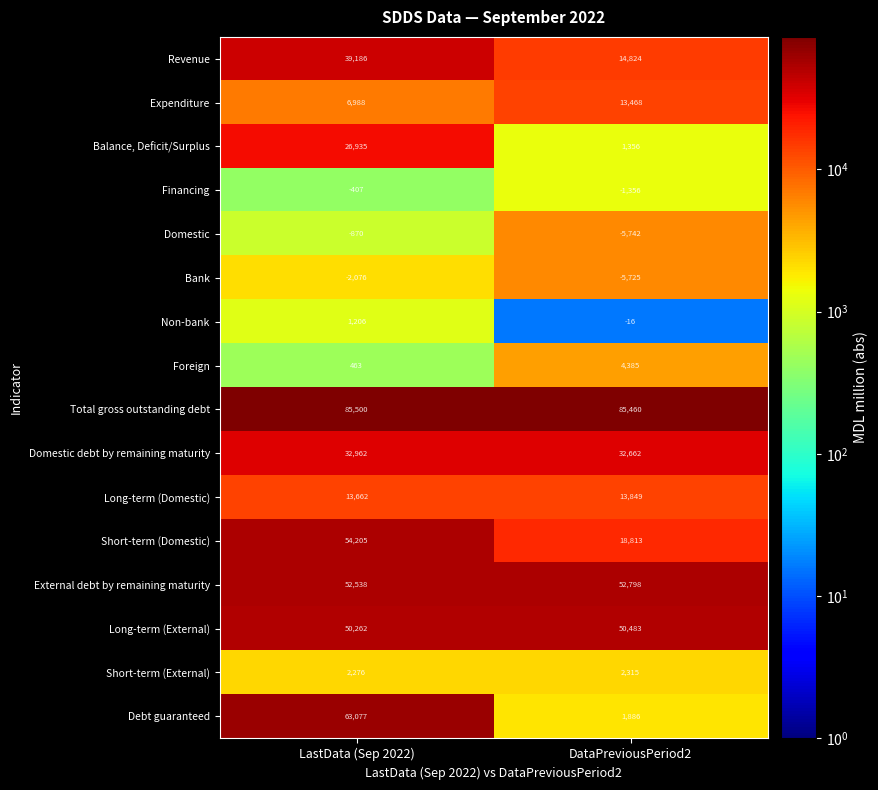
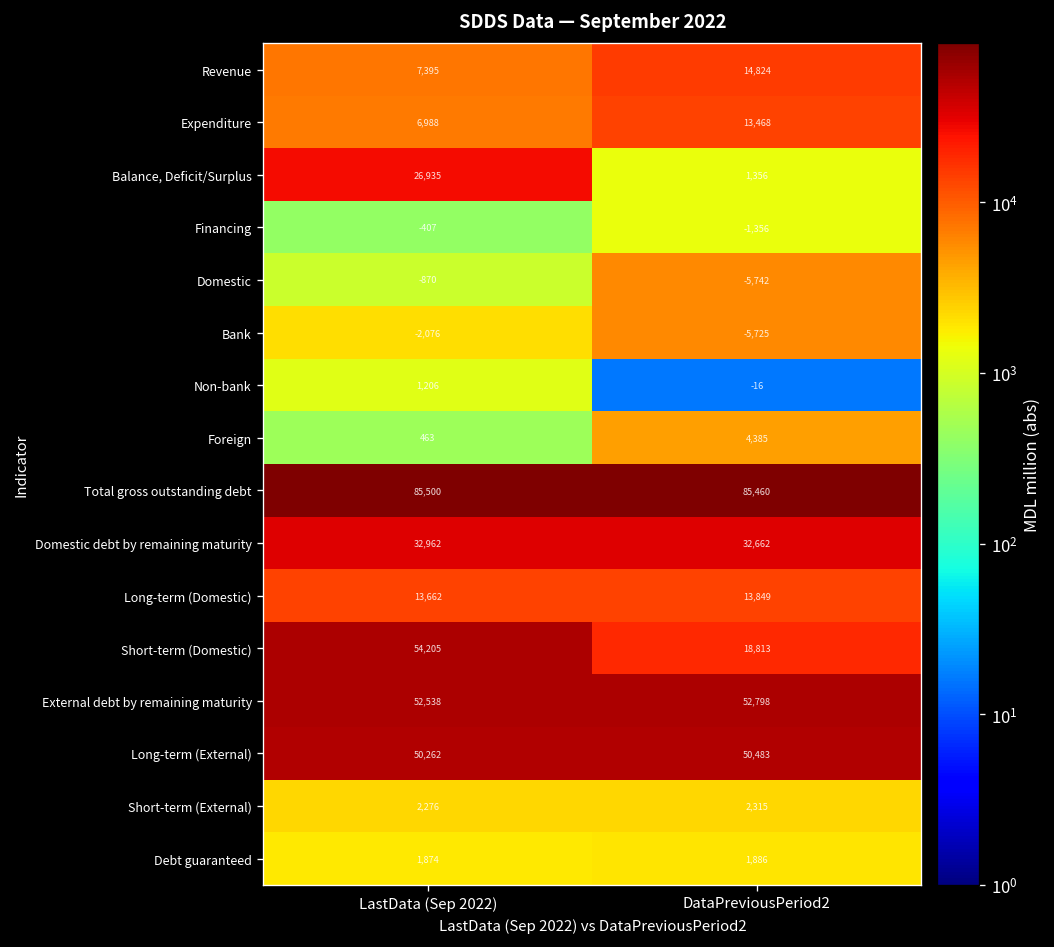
  {
    "Revenue": {
-     "LastData (Sep 2022)": "39,186",
+     "LastData (Sep 2022)": "7,395",
      "DataPreviousPeriod2": "14,824"
    },
    "Expenditure": {
      "LastData (Sep 2022)": "6,988",
      "DataPreviousPeriod2": "13,468"
    },
    "Balance, Deficit/Surplus": {
      "LastData (Sep 2022)": "26,935",
      "DataPreviousPeriod2": "1,356"
    },
    "Financing": {
      "LastData (Sep 2022)": "-407",
      "DataPreviousPeriod2": "-1,356"
    },
    "Domestic": {
      "LastData (Sep 2022)": "-870",
      "DataPreviousPeriod2": "-5,742"
    },
    "Bank": {
      "LastData (Sep 2022)": "-2,076",
      "DataPreviousPeriod2": "-5,725"
    },
    "Non-bank": {
      "LastData (Sep 2022)": "1,206",
      "DataPreviousPeriod2": "-16"
    },
    "Foreign": {
      "LastData (Sep 2022)": "463",
      "DataPreviousPeriod2": "4,385"
    },
    "Total gross outstanding debt": {
      "LastData (Sep 2022)": "85,500",
      "DataPreviousPeriod2": "85,460"
    },
    "Domestic debt by remaining maturity": {
      "LastData (Sep 2022)": "32,962",
      "DataPreviousPeriod2": "32,662"
    },
    "Long-term (Domestic)": {
      "LastData (Sep 2022)": "13,662",
      "DataPreviousPeriod2": "13,849"
    },
    "Short-term (Domestic)": {
      "LastData (Sep 2022)": "54,205",
      "DataPreviousPeriod2": "18,813"
    },
    "External debt by remaining maturity": {
      "LastData (Sep 2022)": "52,538",
      "DataPreviousPeriod2": "52,798"
    },
    "Long-term (External)": {
      "LastData (Sep 2022)": "50,262",
      "DataPreviousPeriod2": "50,483"
    },
    "Short-term (External)": {
      "LastData (Sep 2022)": "2,276",
      "DataPreviousPeriod2": "2,315"
    },
    "Debt guaranteed": {
-     "LastData (Sep 2022)": "63,077",
+     "LastData (Sep 2022)": "1,874",
      "DataPreviousPeriod2": "1,886"
    }
  }
